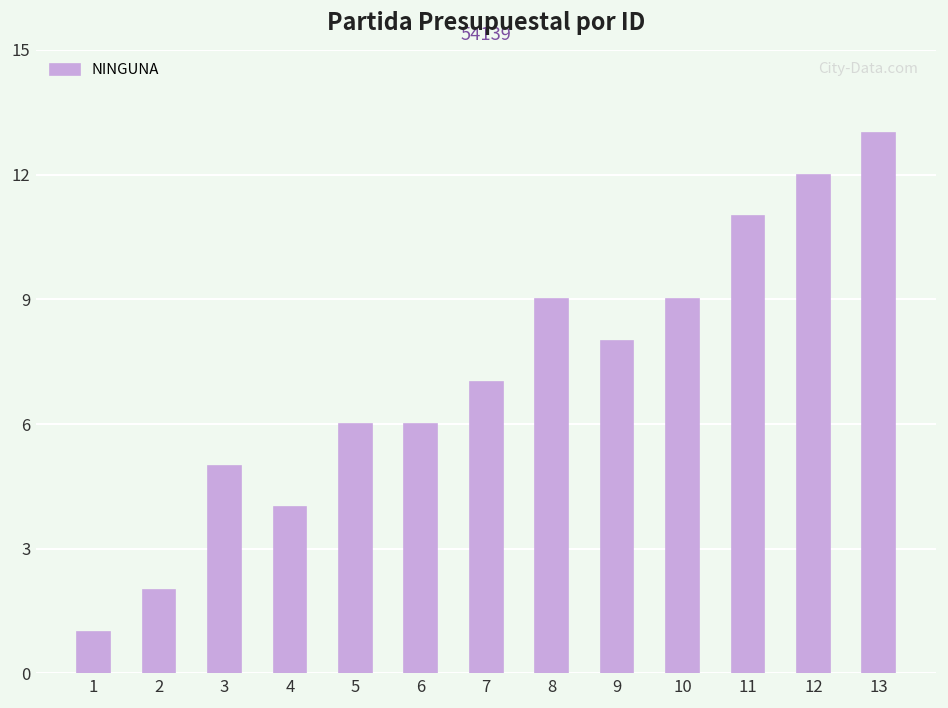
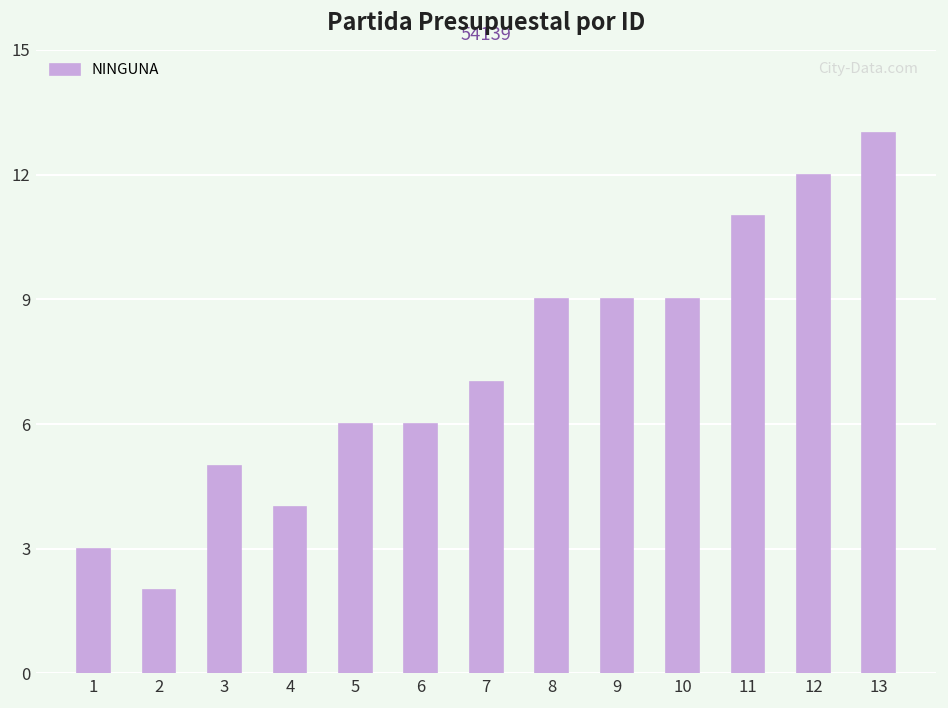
  {
-   "1": 1,
+   "1": 3,
    "2": 2,
    "3": 5,
    "4": 4,
    "5": 6,
    "6": 6,
    "7": 7,
    "8": 9,
-   "9": 8,
+   "9": 9,
    "10": 9,
    "11": 11,
    "12": 12,
    "13": 13
  }
